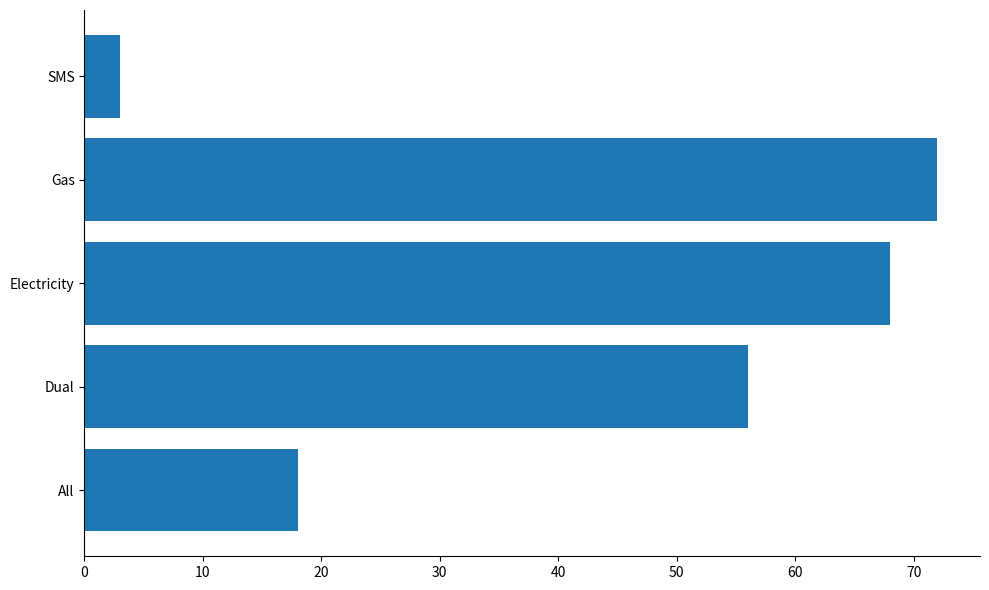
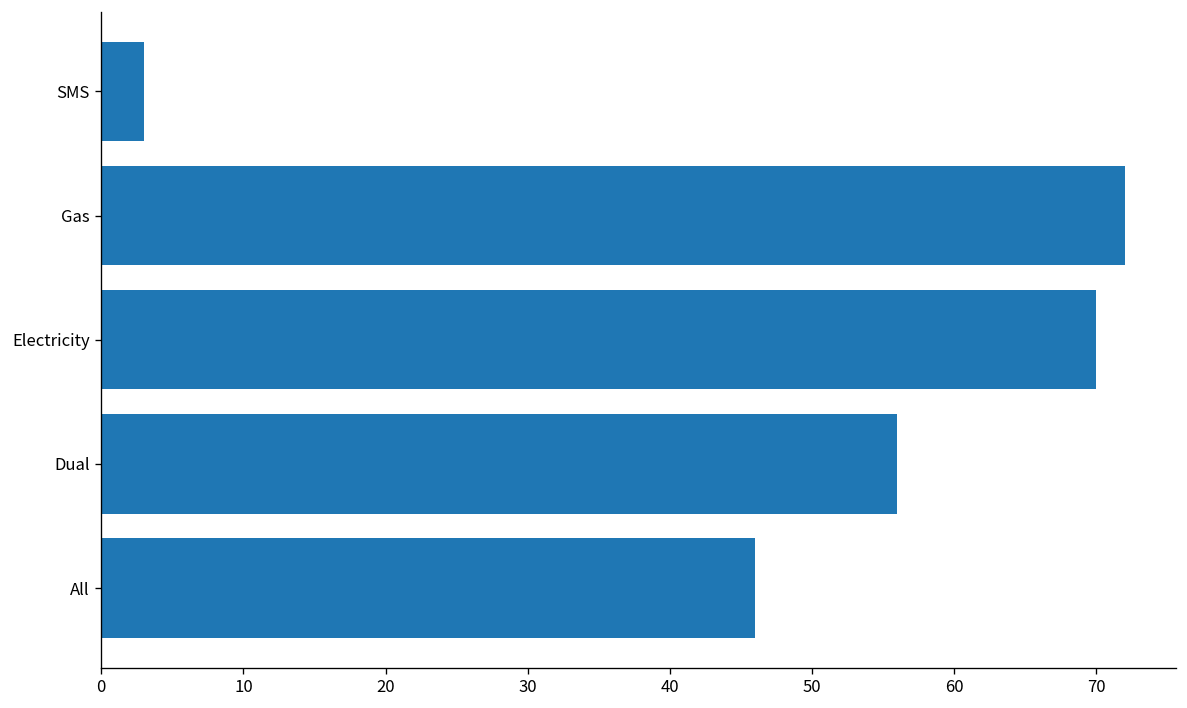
  {
    "SMS": 3,
    "Gas": 72,
-   "Electricity": 68,
+   "Electricity": 70,
    "Dual": 56,
-   "All": 18
+   "All": 46
  }
